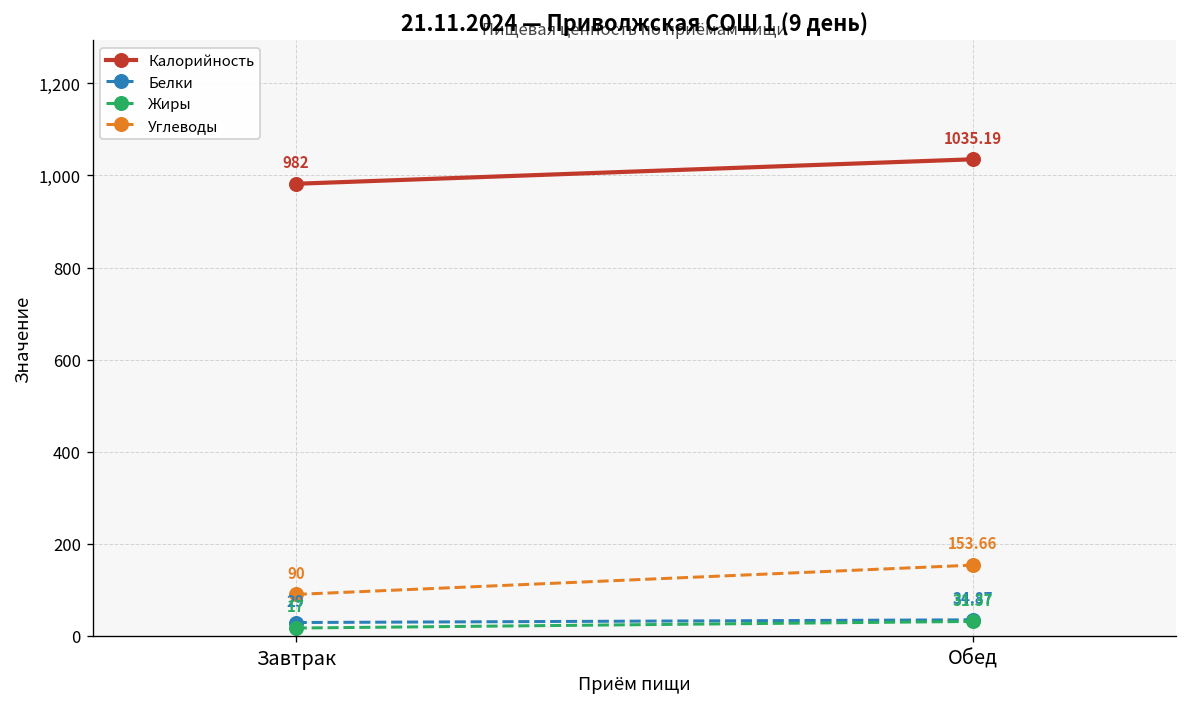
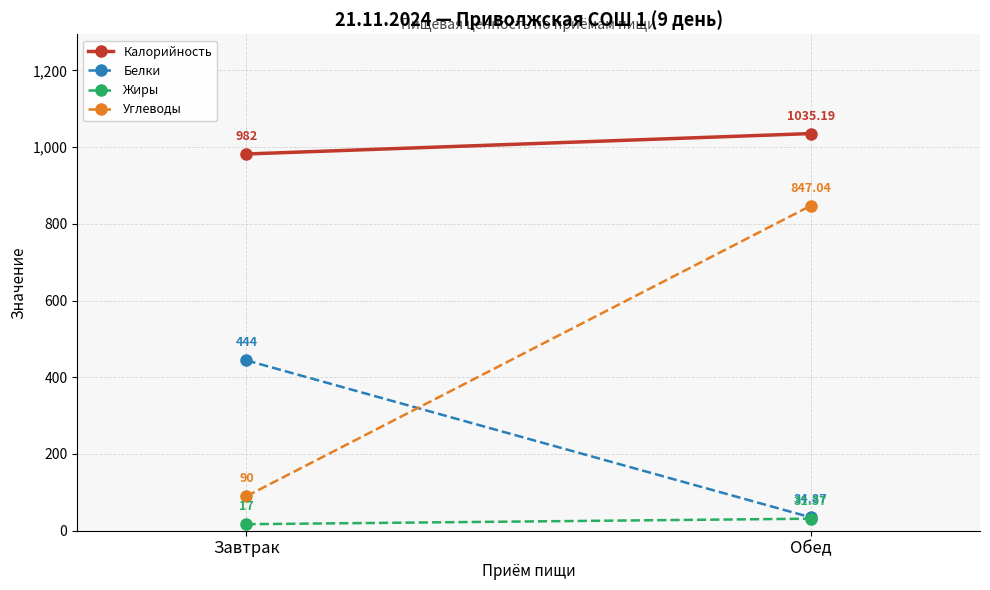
  {
    "Калорийность": {
      "Завтрак": 982,
      "Обед": 1035.19
    },
    "Белки": {
-     "Завтрак": 29
+     "Завтрак": 444
    },
    "Жиры": {
      "Завтрак": 17
    },
    "Углеводы": {
      "Завтрак": 90,
-     "Обед": 153.66
+     "Обед": 847.04
    }
  }
